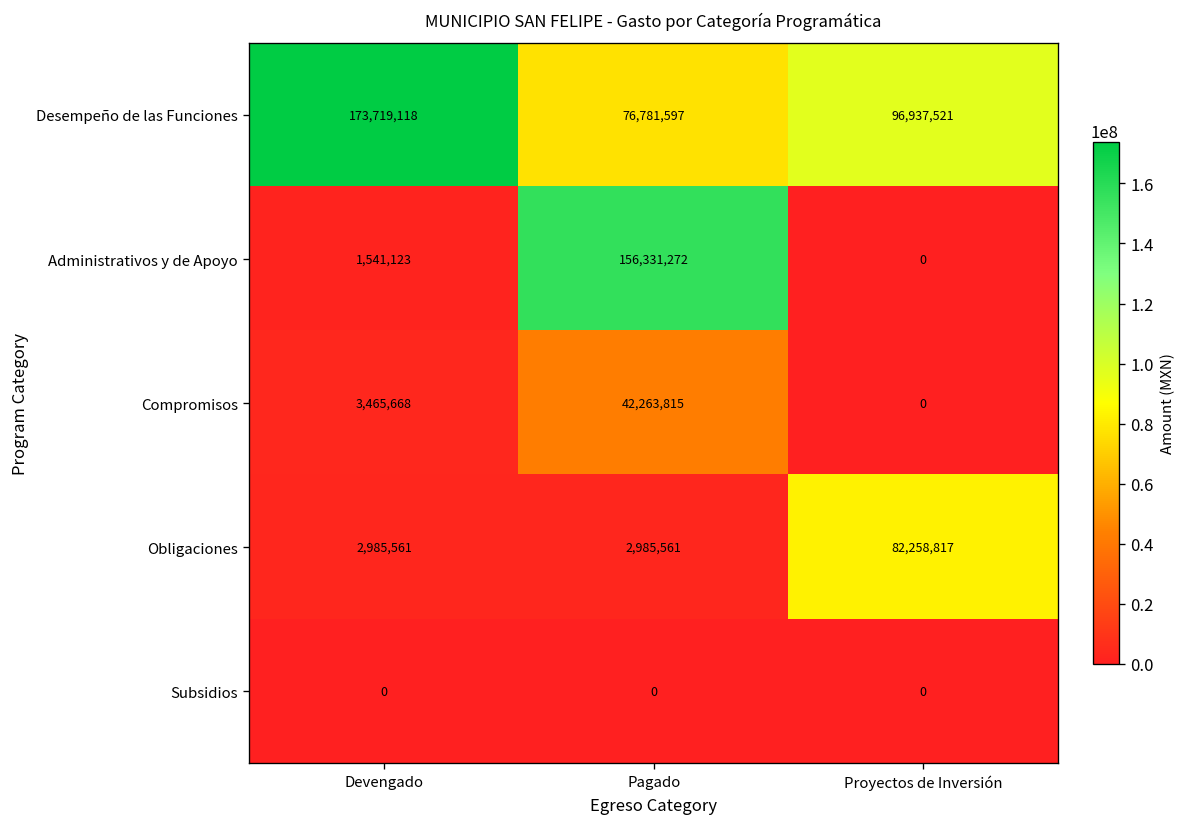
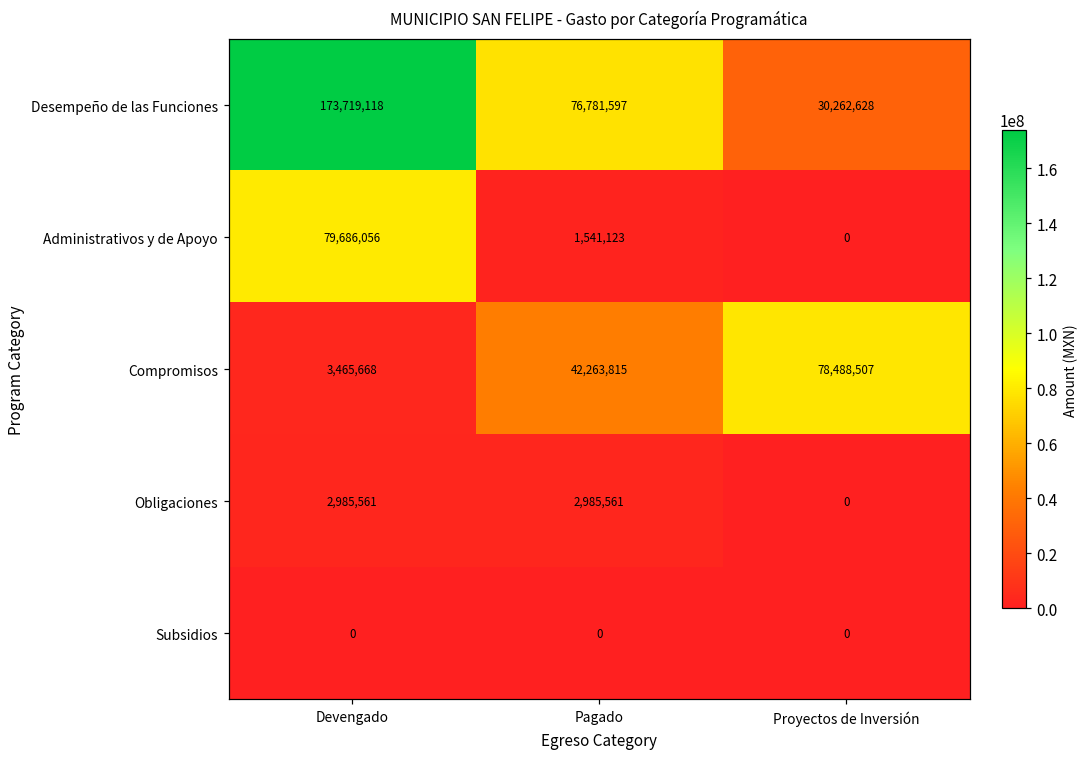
  {
    "Desempeño de las Funciones": {
      "Devengado": "173,719,118",
      "Pagado": "76,781,597",
-     "Proyectos de Inversión": "96,937,521"
+     "Proyectos de Inversión": "30,262,628"
    },
    "Administrativos y de Apoyo": {
-     "Devengado": "1,541,123",
-     "Pagado": "156,331,272",
+     "Devengado": "79,686,056",
+     "Pagado": "1,541,123",
      "Proyectos de Inversión": "0"
    },
    "Compromisos": {
      "Devengado": "3,465,668",
      "Pagado": "42,263,815",
-     "Proyectos de Inversión": "0"
+     "Proyectos de Inversión": "78,488,507"
    },
    "Obligaciones": {
      "Devengado": "2,985,561",
      "Pagado": "2,985,561",
-     "Proyectos de Inversión": "82,258,817"
+     "Proyectos de Inversión": "0"
    },
    "Subsidios": {
      "Devengado": "0",
      "Pagado": "0",
      "Proyectos de Inversión": "0"
    }
  }
